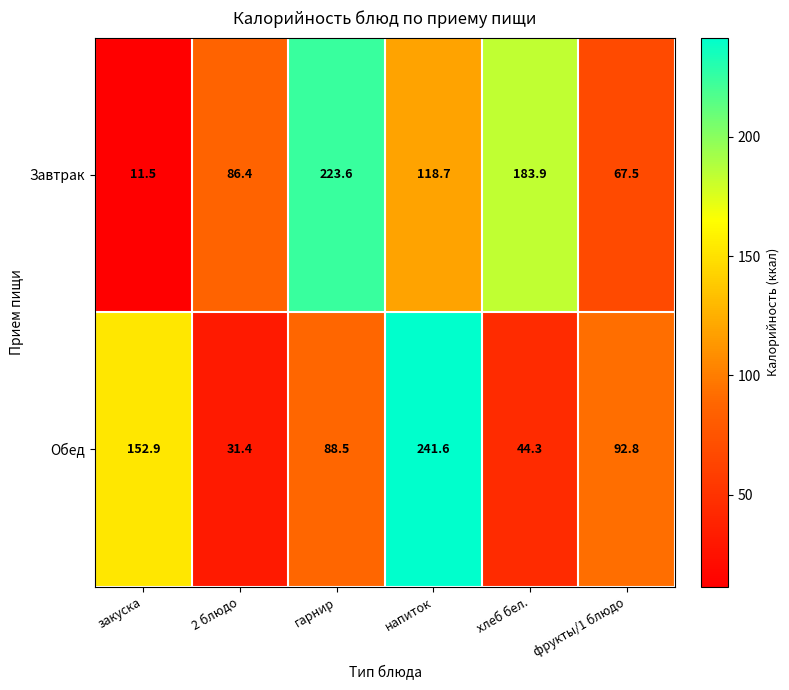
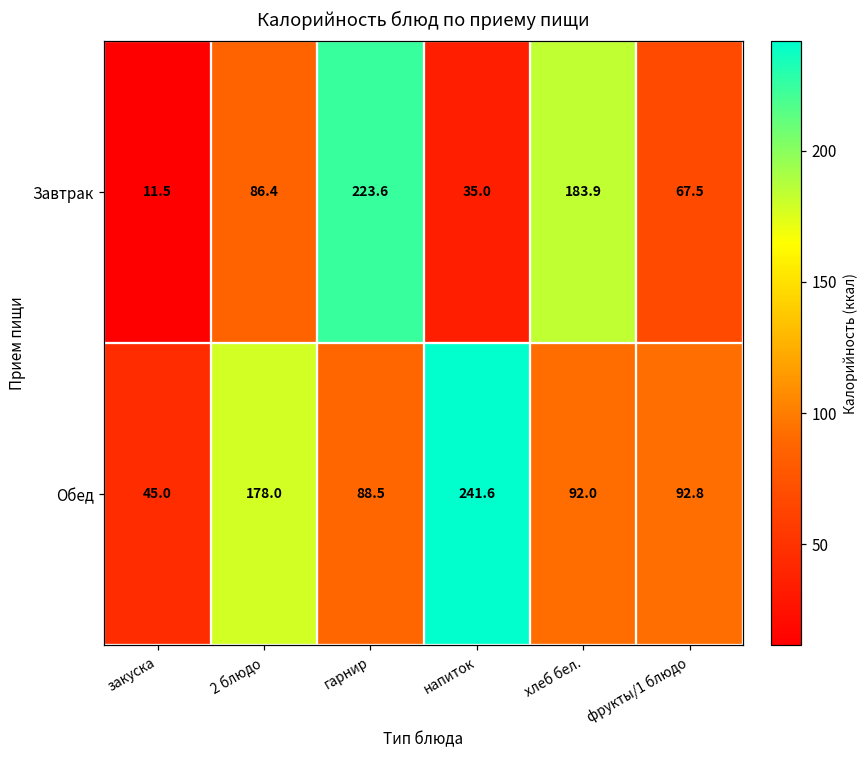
  {
    "Завтрак": {
      "закуска": 11.5,
      "2 блюдо": 86.4,
      "гарнир": 223.6,
-     "напиток": 118.7,
+     "напиток": 35.0,
      "хлеб бел.": 183.9,
      "фрукты/1 блюдо": 67.5
    },
    "Обед": {
-     "закуска": 152.9,
-     "2 блюдо": 31.4,
+     "закуска": 45.0,
+     "2 блюдо": 178.0,
      "гарнир": 88.5,
      "напиток": 241.6,
-     "хлеб бел.": 44.3,
+     "хлеб бел.": 92.0,
      "фрукты/1 блюдо": 92.8
    }
  }
